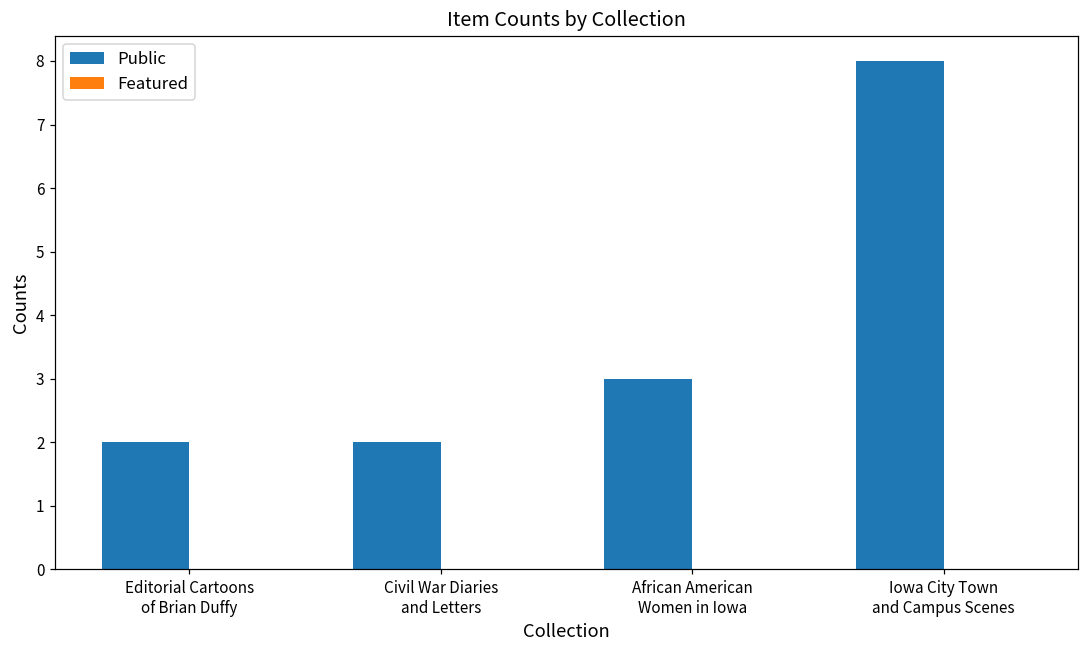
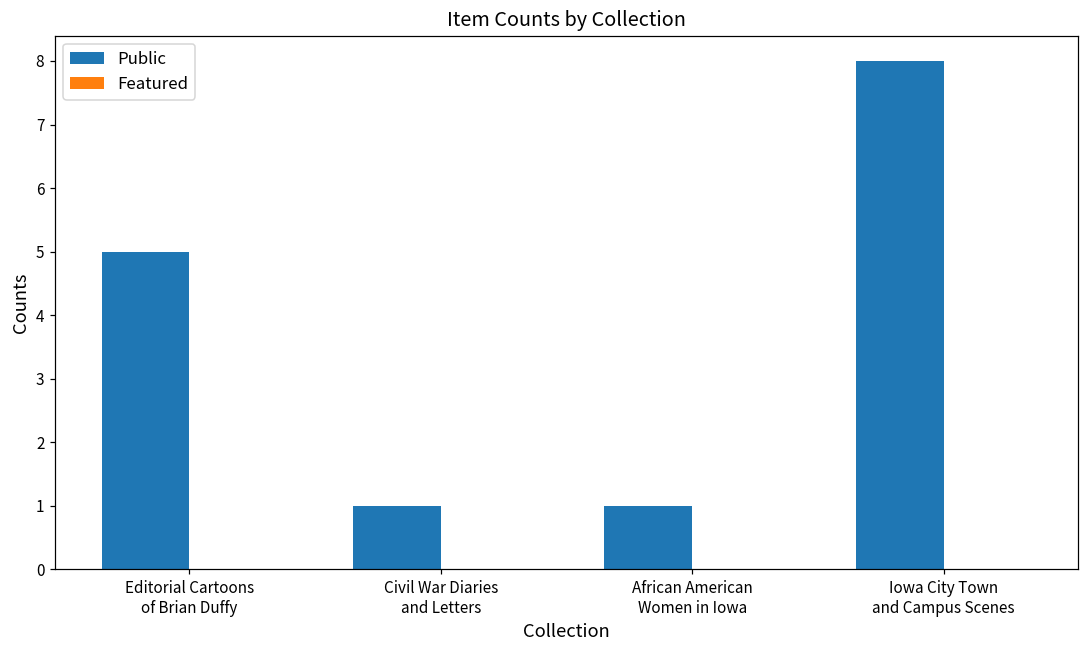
  {
    "Public": {
-     "Editorial Cartoons of Brian Duffy": 2,
-     "Civil War Diaries and Letters": 2,
-     "African American Women in Iowa": 3,
+     "Editorial Cartoons of Brian Duffy": 5,
+     "Civil War Diaries and Letters": 1,
+     "African American Women in Iowa": 1,
      "Iowa City Town and Campus Scenes": 8
    },
    "Featured": {
      "Editorial Cartoons of Brian Duffy": 0,
      "Civil War Diaries and Letters": 0,
      "African American Women in Iowa": 0,
      "Iowa City Town and Campus Scenes": 0
    }
  }
